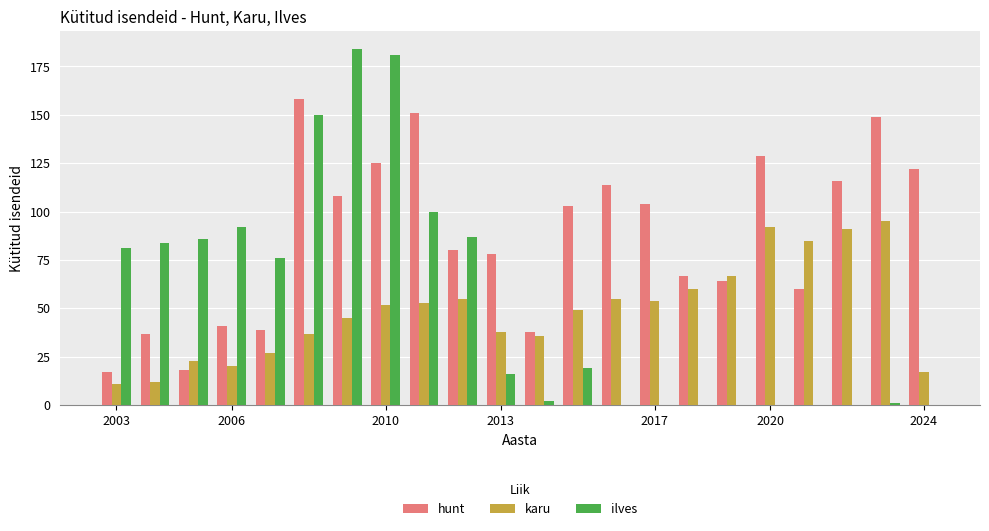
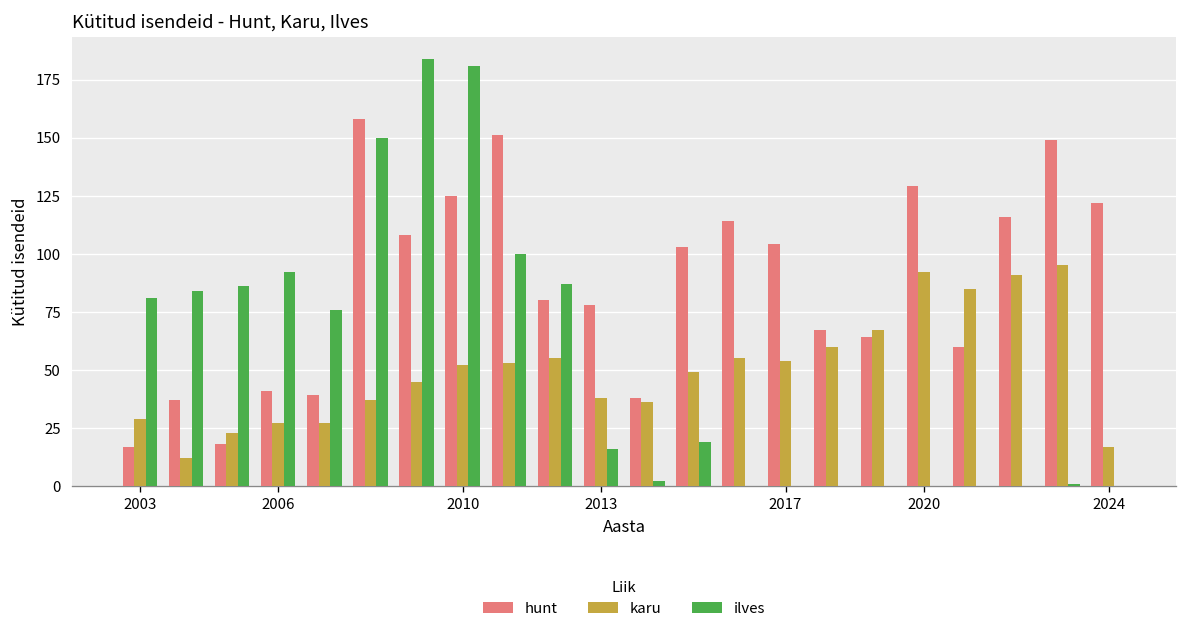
  {
    "karu": {
-     "2003": 11,
-     "2006": 20,
+     "2003": 29,
+     "2006": 27,
      "2010": 52,
      "2013": 38,
      "2017": 54,
      "2020": 92,
      "2024": 17
    }
  }
